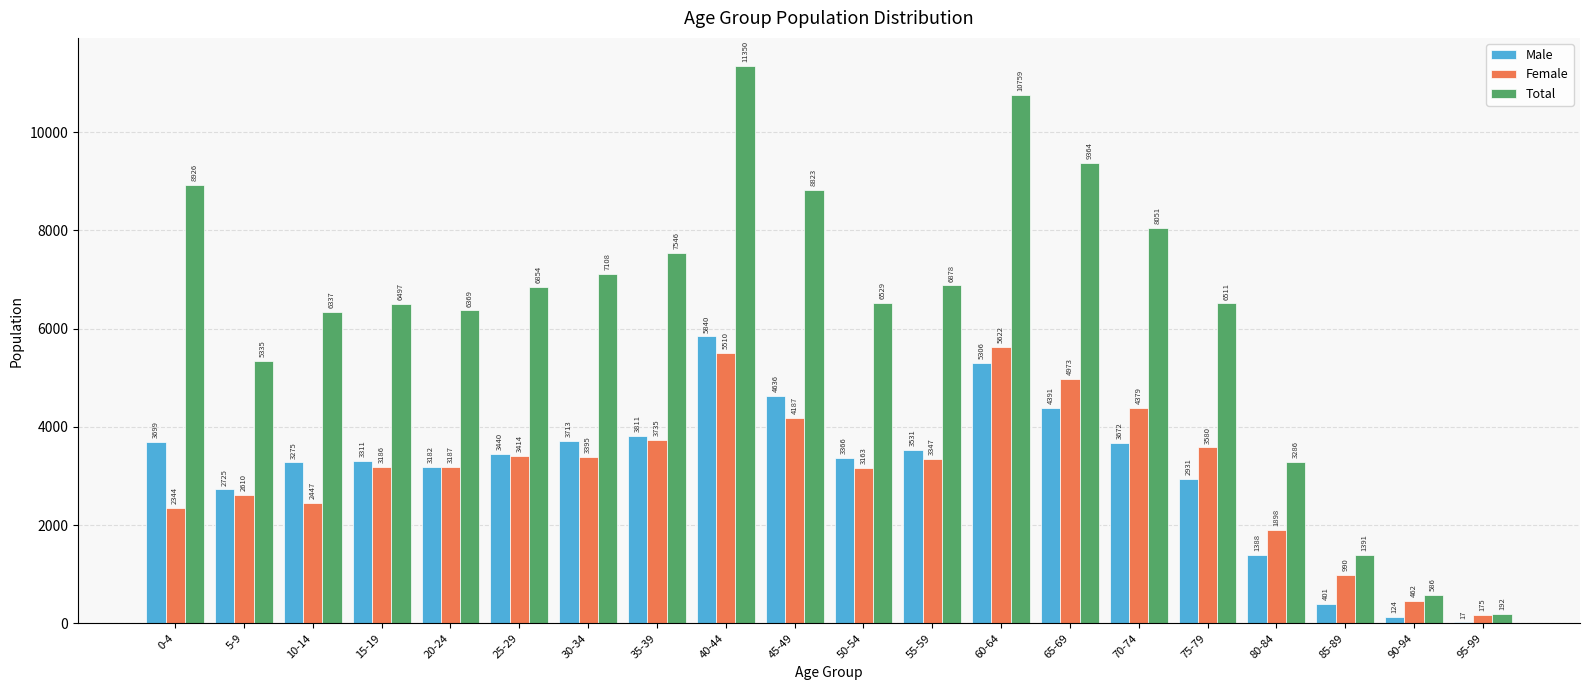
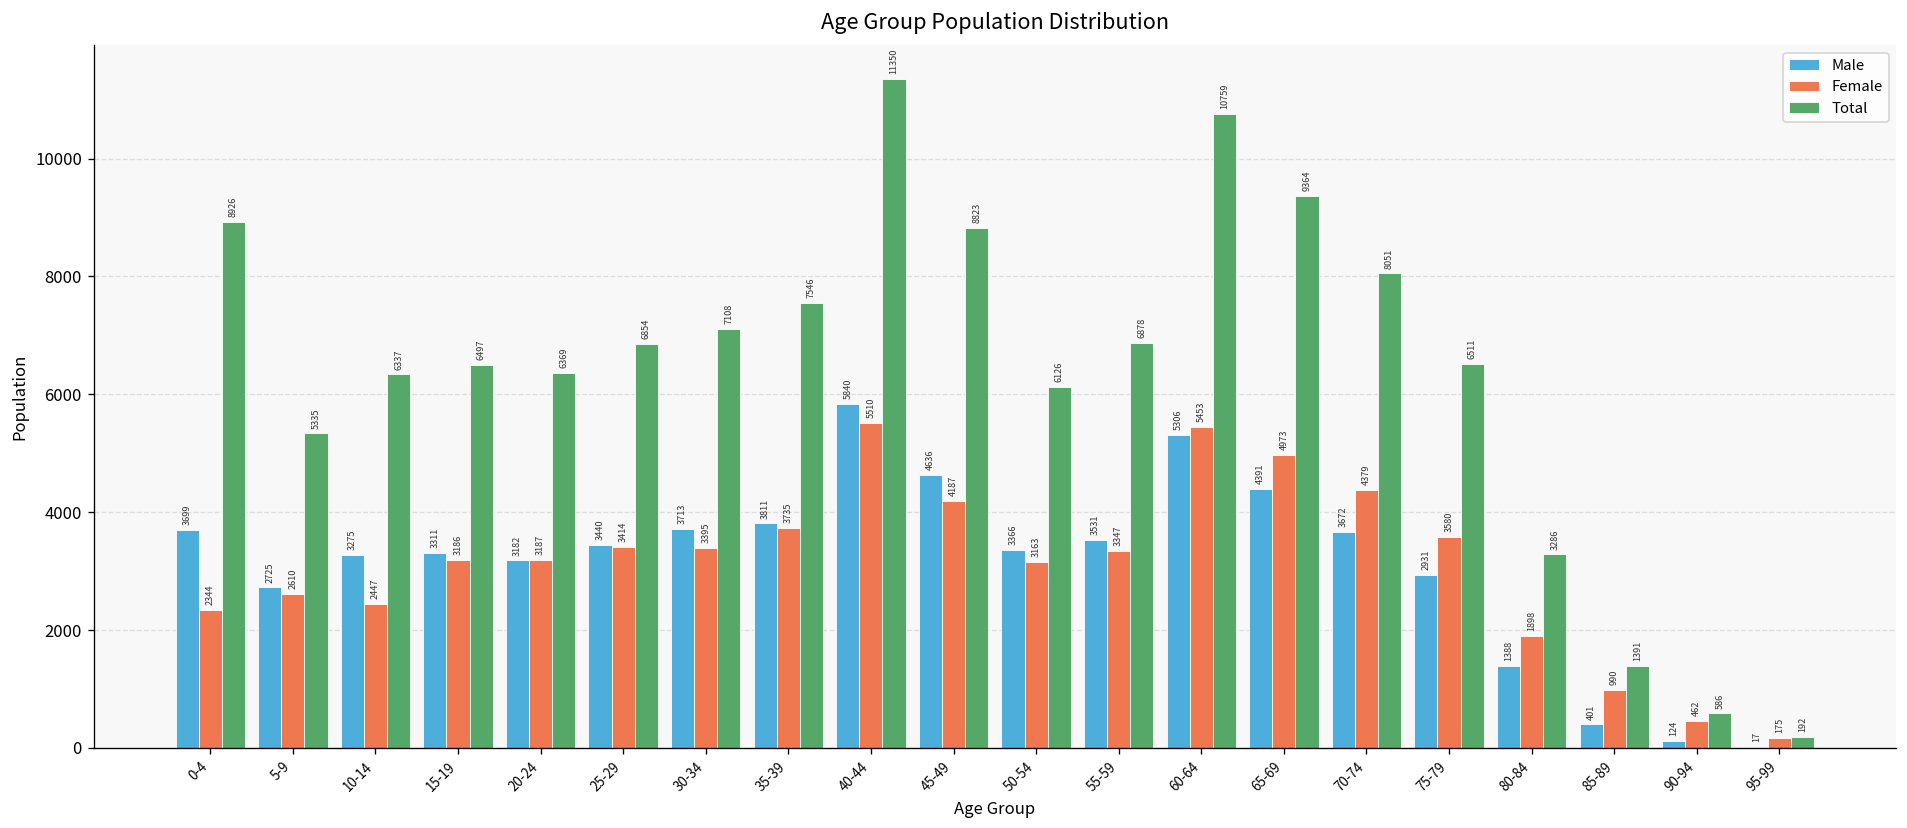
  {
    "Male": {
      "0-4": 3699,
      "5-9": 2725,
      "10-14": 3275,
      "15-19": 3311,
      "20-24": 3182,
      "25-29": 3440,
      "30-34": 3713,
      "35-39": 3811,
      "40-44": 5840,
      "45-49": 4636,
      "50-54": 3366,
      "55-59": 3531,
      "60-64": 5306,
      "65-69": 4391,
      "70-74": 3672,
      "75-79": 2931,
      "80-84": 1388,
      "85-89": 401,
      "90-94": 124,
      "95-99": 17
    },
    "Female": {
      "0-4": 2344,
      "5-9": 2610,
      "10-14": 2447,
      "15-19": 3186,
      "20-24": 3187,
      "25-29": 3414,
      "30-34": 3395,
      "35-39": 3735,
      "40-44": 5510,
      "45-49": 4187,
      "50-54": 3163,
      "55-59": 3347,
-     "60-64": 5622,
+     "60-64": 5453,
      "65-69": 4973,
      "70-74": 4379,
      "75-79": 3580,
      "80-84": 1898,
      "85-89": 990,
      "90-94": 462,
      "95-99": 175
    },
    "Total": {
      "0-4": 8926,
      "5-9": 5335,
      "10-14": 6337,
      "15-19": 6497,
      "20-24": 6369,
      "25-29": 6854,
      "30-34": 7108,
      "35-39": 7546,
      "40-44": 11350,
      "45-49": 8823,
-     "50-54": 6529,
+     "50-54": 6126,
      "55-59": 6878,
      "60-64": 10759,
      "65-69": 9364,
      "70-74": 8051,
      "75-79": 6511,
      "80-84": 3286,
      "85-89": 1391,
      "90-94": 586,
      "95-99": 192
    }
  }
